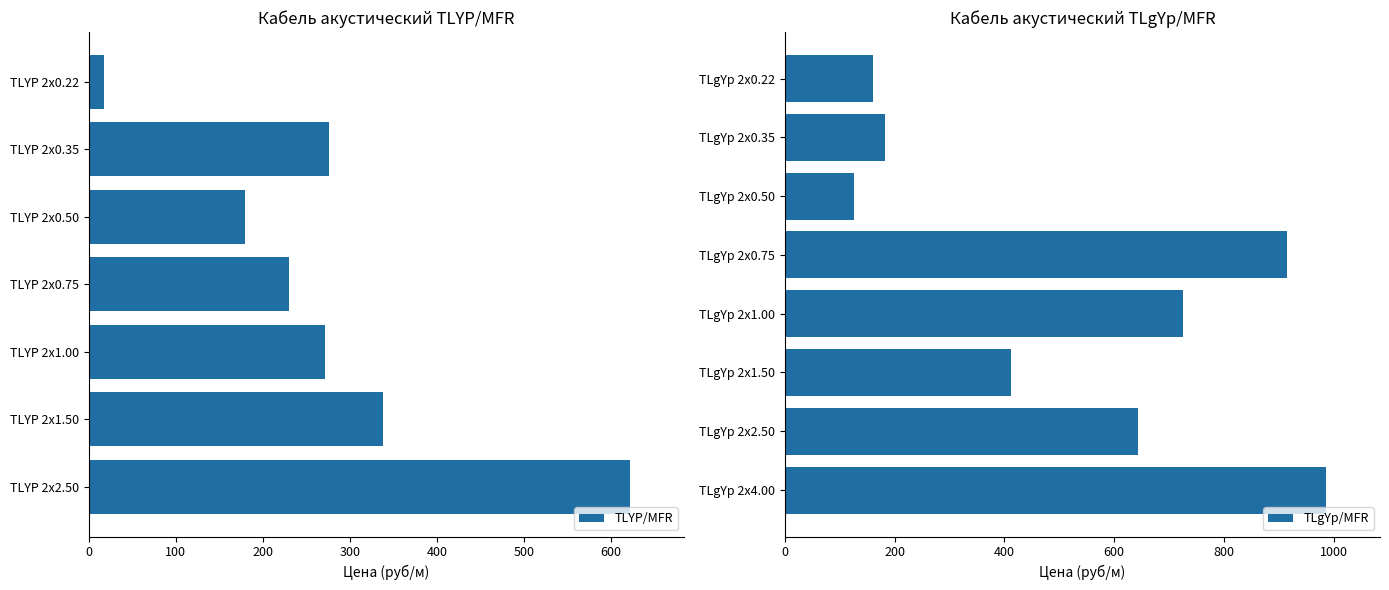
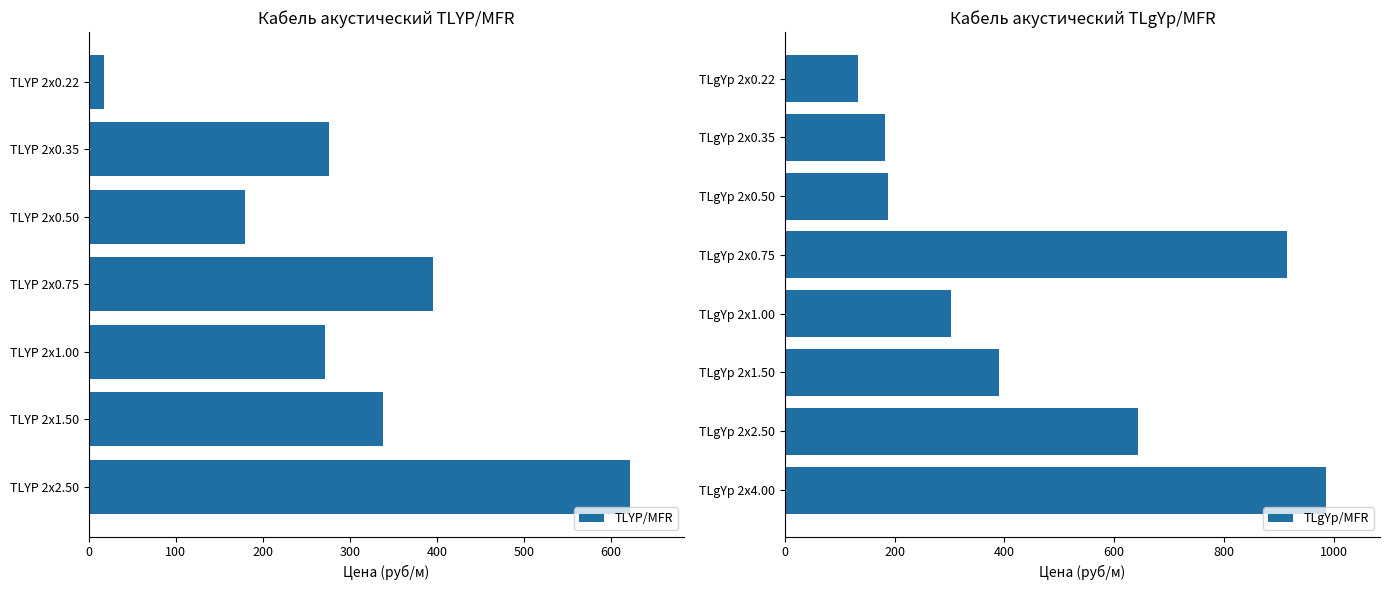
  {
    "Кабель акустический TLYP/MFR": {
      "TLYP 2x0.22": 20,
      "TLYP 2x0.35": 280,
      "TLYP 2x0.50": 180,
-     "TLYP 2x0.75": 230,
+     "TLYP 2x0.75": 400,
      "TLYP 2x1.00": 270,
      "TLYP 2x1.50": 340,
      "TLYP 2x2.50": 620
    },
    "Кабель акустический TLgYp/MFR": {
-     "TLgYp 2x0.22": 160,
+     "TLgYp 2x0.22": 130,
      "TLgYp 2x0.35": 180,
-     "TLgYp 2x0.50": 130,
+     "TLgYp 2x0.50": 190,
      "TLgYp 2x0.75": 920,
-     "TLgYp 2x1.00": 730,
-     "TLgYp 2x1.50": 410,
+     "TLgYp 2x1.00": 300,
+     "TLgYp 2x1.50": 390,
      "TLgYp 2x2.50": 640,
      "TLgYp 2x4.00": 990
    }
  }
